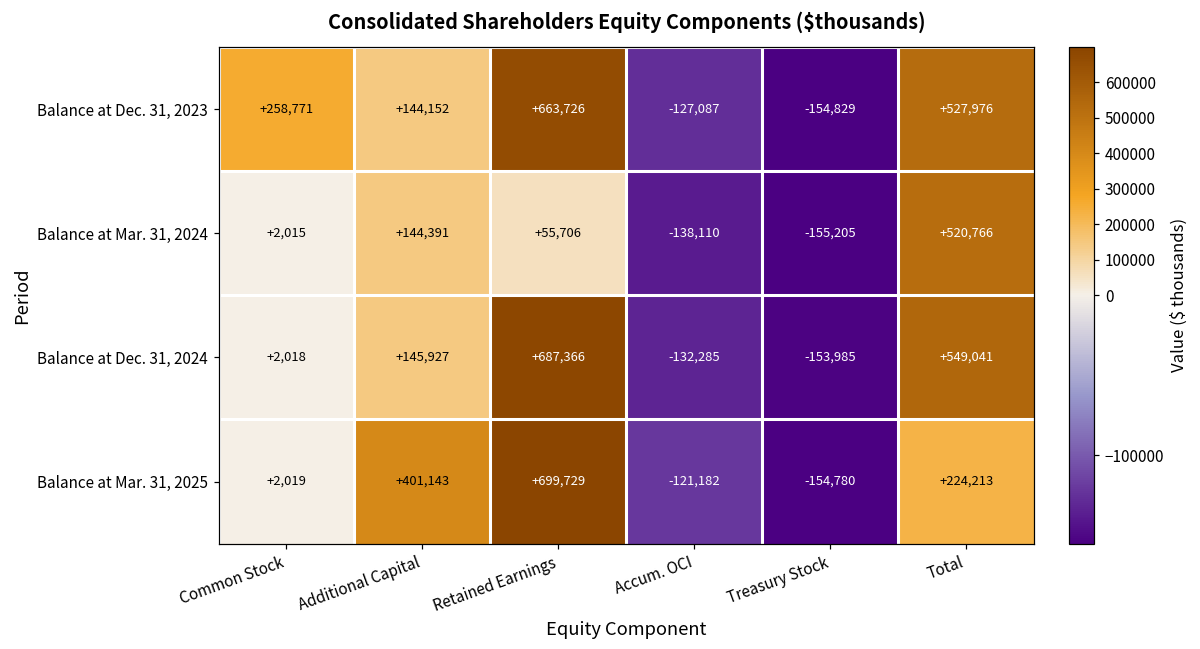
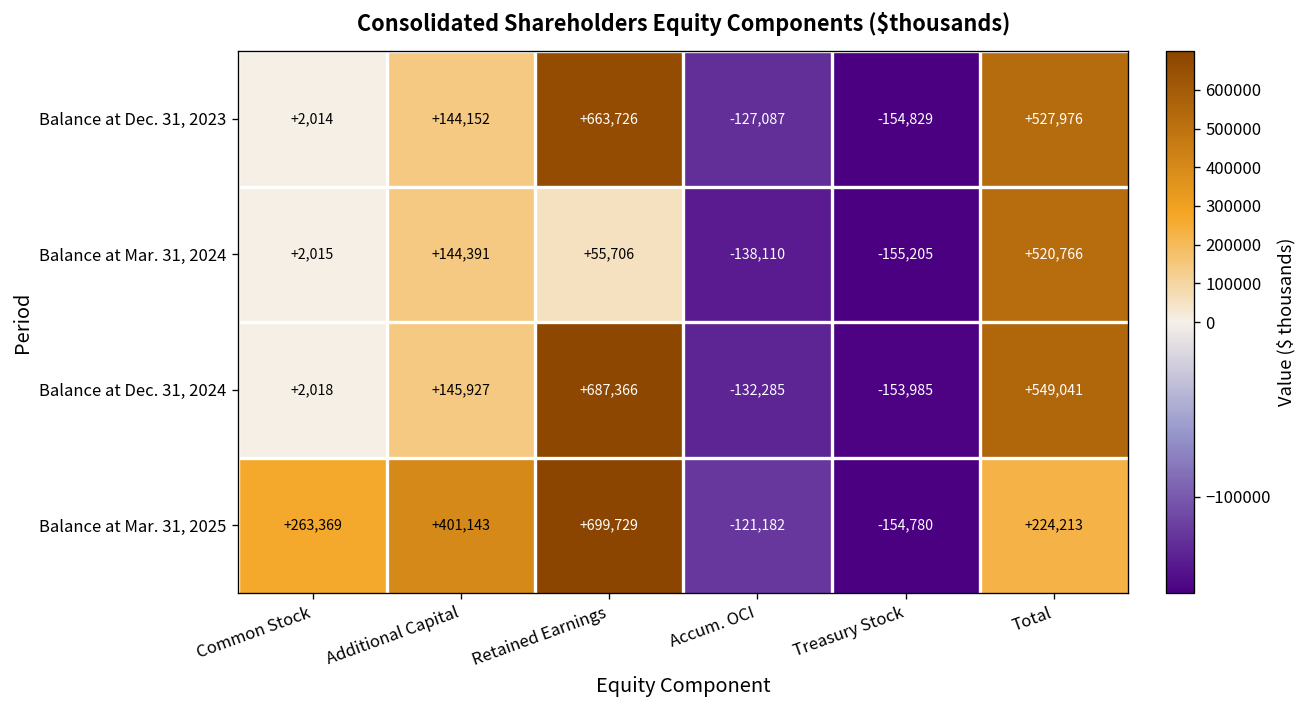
  {
    "Balance at Dec. 31, 2023": {
-     "Common Stock": "+258,771",
+     "Common Stock": "+2,014",
      "Additional Capital": "+144,152",
      "Retained Earnings": "+663,726",
      "Accum. OCI": "-127,087",
      "Treasury Stock": "-154,829",
      "Total": "+527,976"
    },
    "Balance at Mar. 31, 2024": {
      "Common Stock": "+2,015",
      "Additional Capital": "+144,391",
      "Retained Earnings": "+55,706",
      "Accum. OCI": "-138,110",
      "Treasury Stock": "-155,205",
      "Total": "+520,766"
    },
    "Balance at Dec. 31, 2024": {
      "Common Stock": "+2,018",
      "Additional Capital": "+145,927",
      "Retained Earnings": "+687,366",
      "Accum. OCI": "-132,285",
      "Treasury Stock": "-153,985",
      "Total": "+549,041"
    },
    "Balance at Mar. 31, 2025": {
-     "Common Stock": "+2,019",
+     "Common Stock": "+263,369",
      "Additional Capital": "+401,143",
      "Retained Earnings": "+699,729",
      "Accum. OCI": "-121,182",
      "Treasury Stock": "-154,780",
      "Total": "+224,213"
    }
  }
